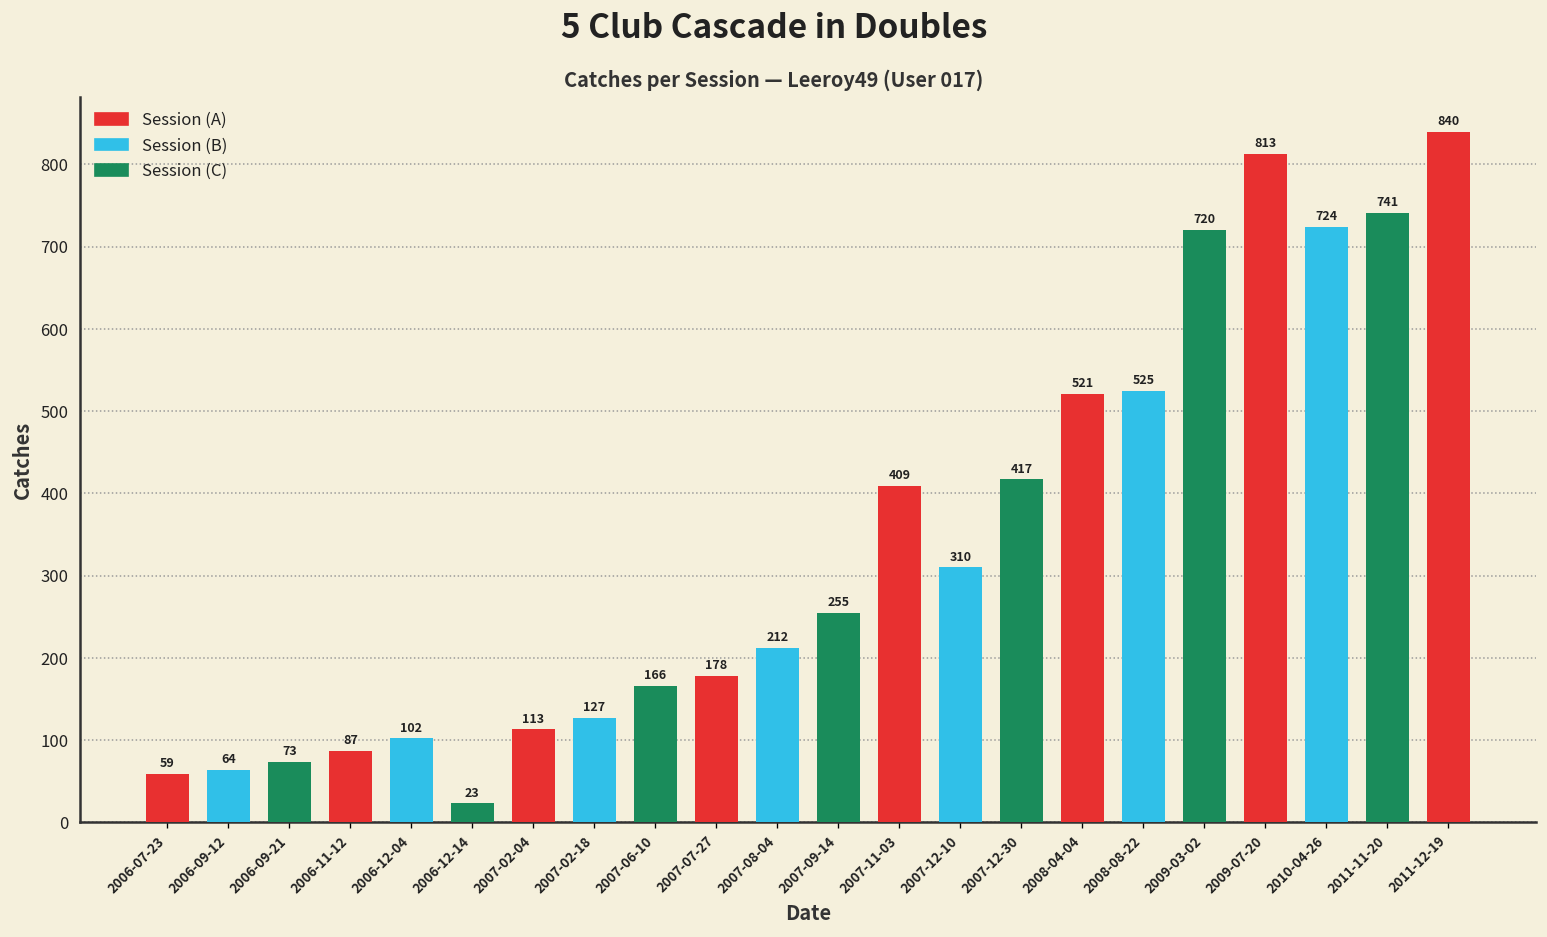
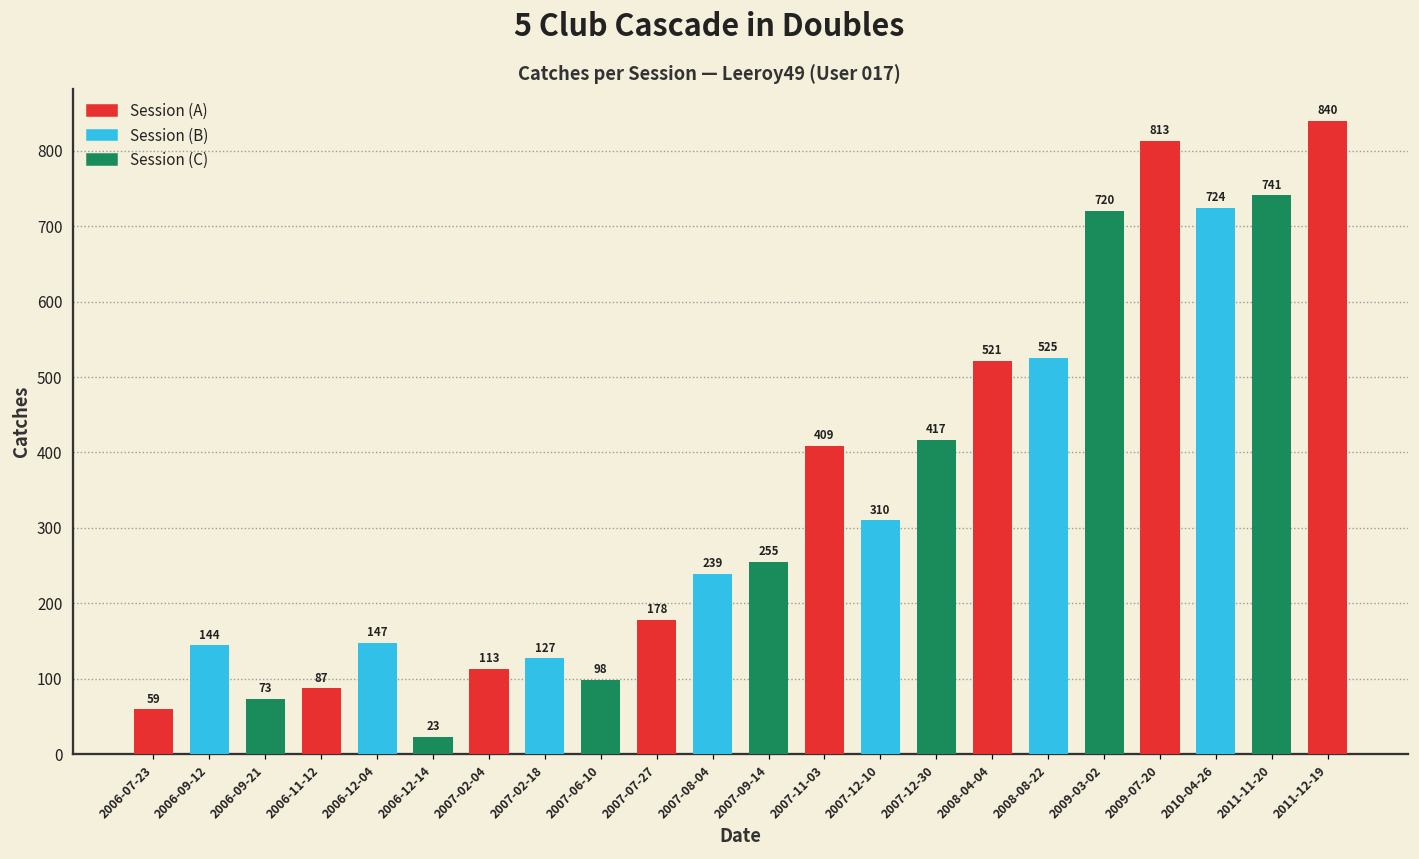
  {
    "2006-07-23": 59,
-   "2006-09-12": 64,
+   "2006-09-12": 144,
    "2006-09-21": 73,
    "2006-11-12": 87,
-   "2006-12-04": 102,
+   "2006-12-04": 147,
    "2006-12-14": 23,
    "2007-02-04": 113,
    "2007-02-18": 127,
-   "2007-06-10": 166,
+   "2007-06-10": 98,
    "2007-07-27": 178,
-   "2007-08-04": 212,
+   "2007-08-04": 239,
    "2007-09-14": 255,
    "2007-11-03": 409,
    "2007-12-10": 310,
    "2007-12-30": 417,
    "2008-04-04": 521,
    "2008-08-22": 525,
    "2009-03-02": 720,
    "2009-07-20": 813,
    "2010-04-26": 724,
    "2011-11-20": 741,
    "2011-12-19": 840
  }
